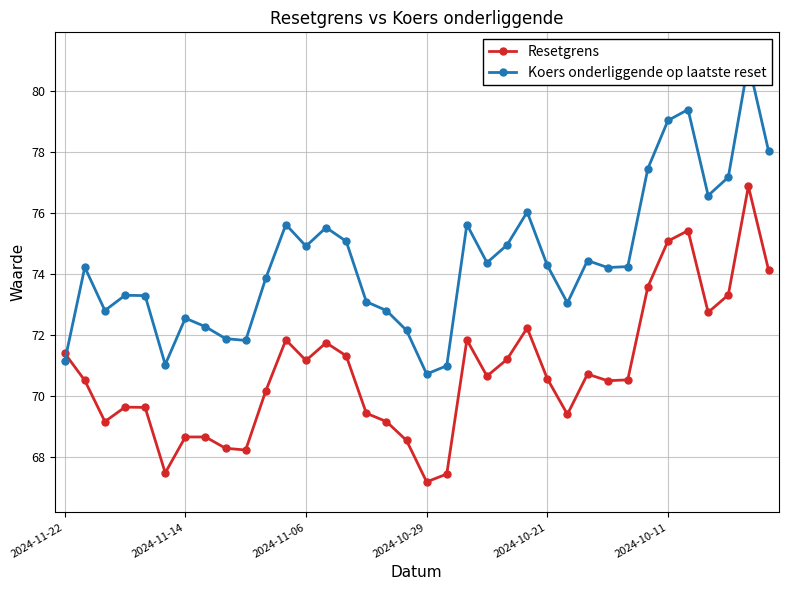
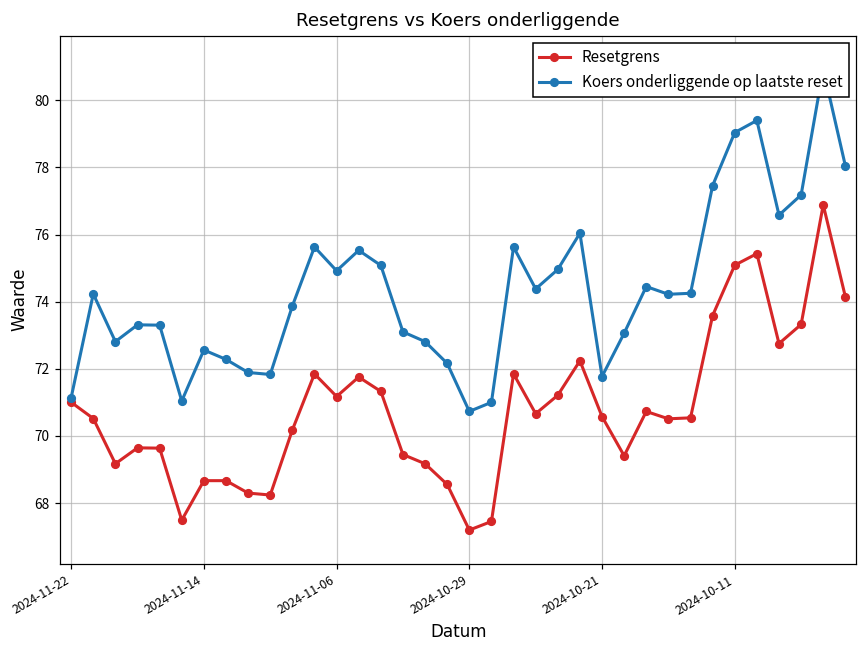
  {
    "Resetgrens": {
-     "2024-11-22": 71.4,
+     "2024-11-22": 71.0,
      "2024-11-14": 68.7,
      "2024-11-06": 71.2,
      "2024-10-29": 67.2,
      "2024-10-21": 70.6,
      "2024-10-11": 75.1
    },
    "Koers onderliggende op laatste reset": {
      "2024-11-22": 71.1,
      "2024-11-14": 72.6,
      "2024-11-06": 74.9,
      "2024-10-29": 70.7,
-     "2024-10-21": 74.3,
+     "2024-10-21": 71.8,
      "2024-10-11": 79.0
    }
  }
